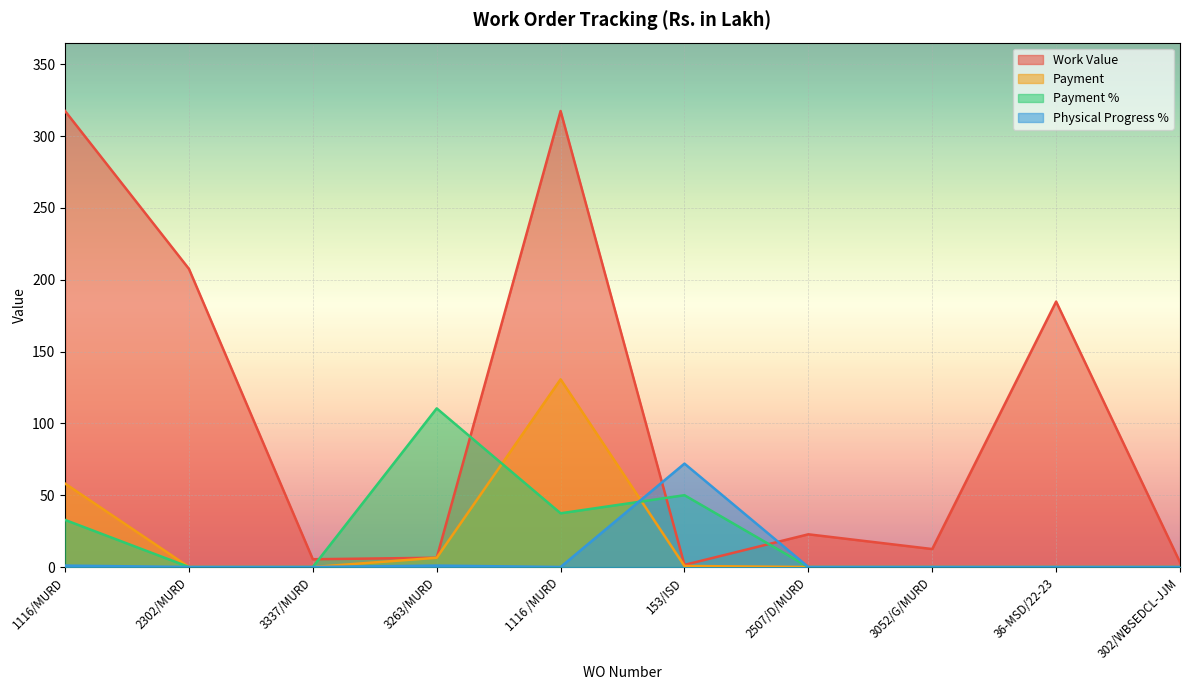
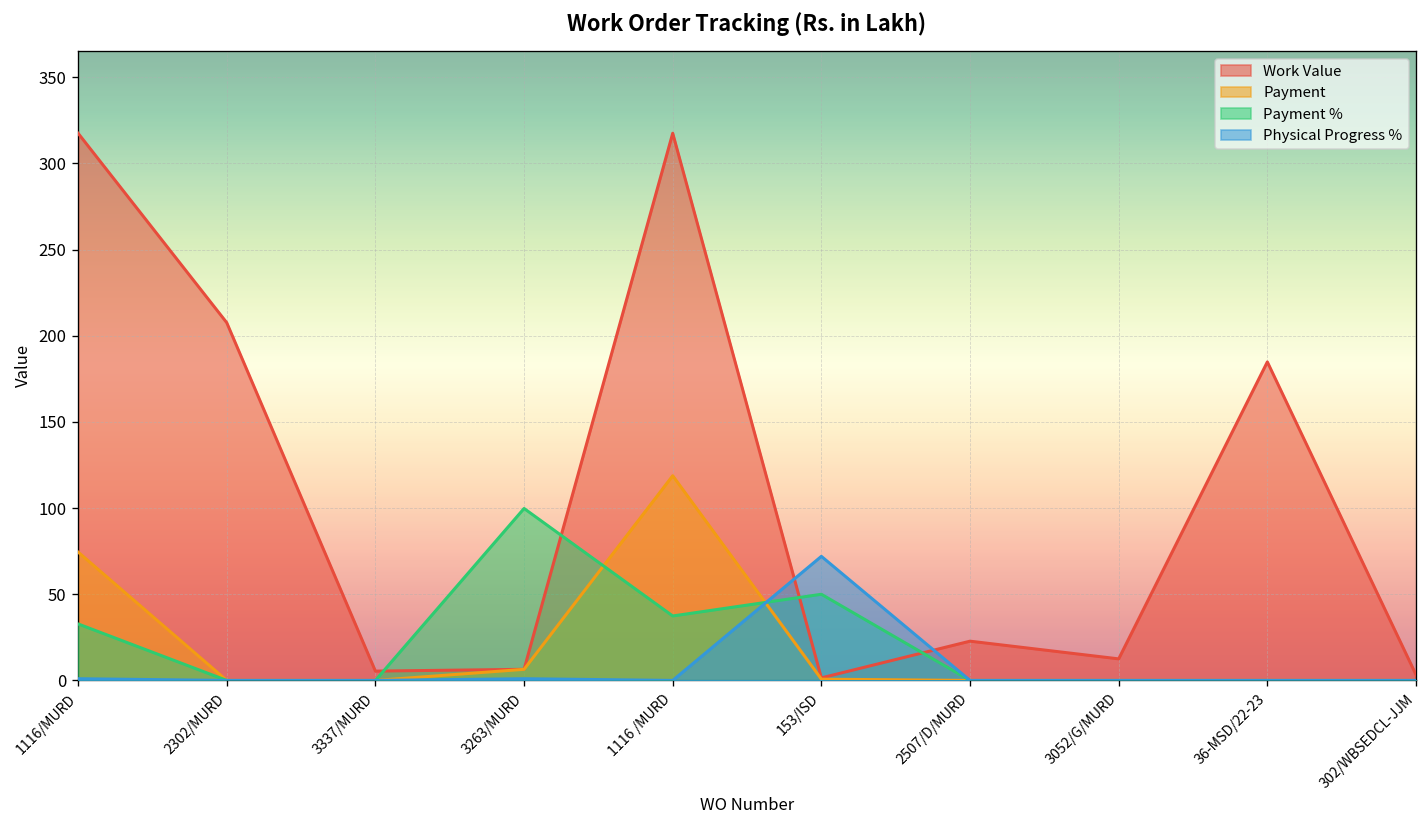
  {
    "Work Value": {
      "1116/MURD": 318,
      "2302/MURD": 208,
      "3337/MURD": 5,
      "1116 /MURD": 318,
      "2507/D/MURD": 23,
      "3052/G/MURD": 13,
      "36-MSD/22-23": 185,
      "302/WBSEDCL-JJM": 3
    },
    "Payment": {
-     "1116/MURD": 58,
-     "1116 /MURD": 131
+     "1116/MURD": 74,
+     "1116 /MURD": 119
    },
    "Payment %": {
      "1116/MURD": 33,
-     "3263/MURD": 110,
+     "3263/MURD": 100,
      "1116 /MURD": 37,
      "153/ISD": 50
    },
    "Physical Progress %": {
      "1116/MURD": 1,
      "3263/MURD": 1,
      "1116 /MURD": 0,
      "153/ISD": 72
    }
  }
